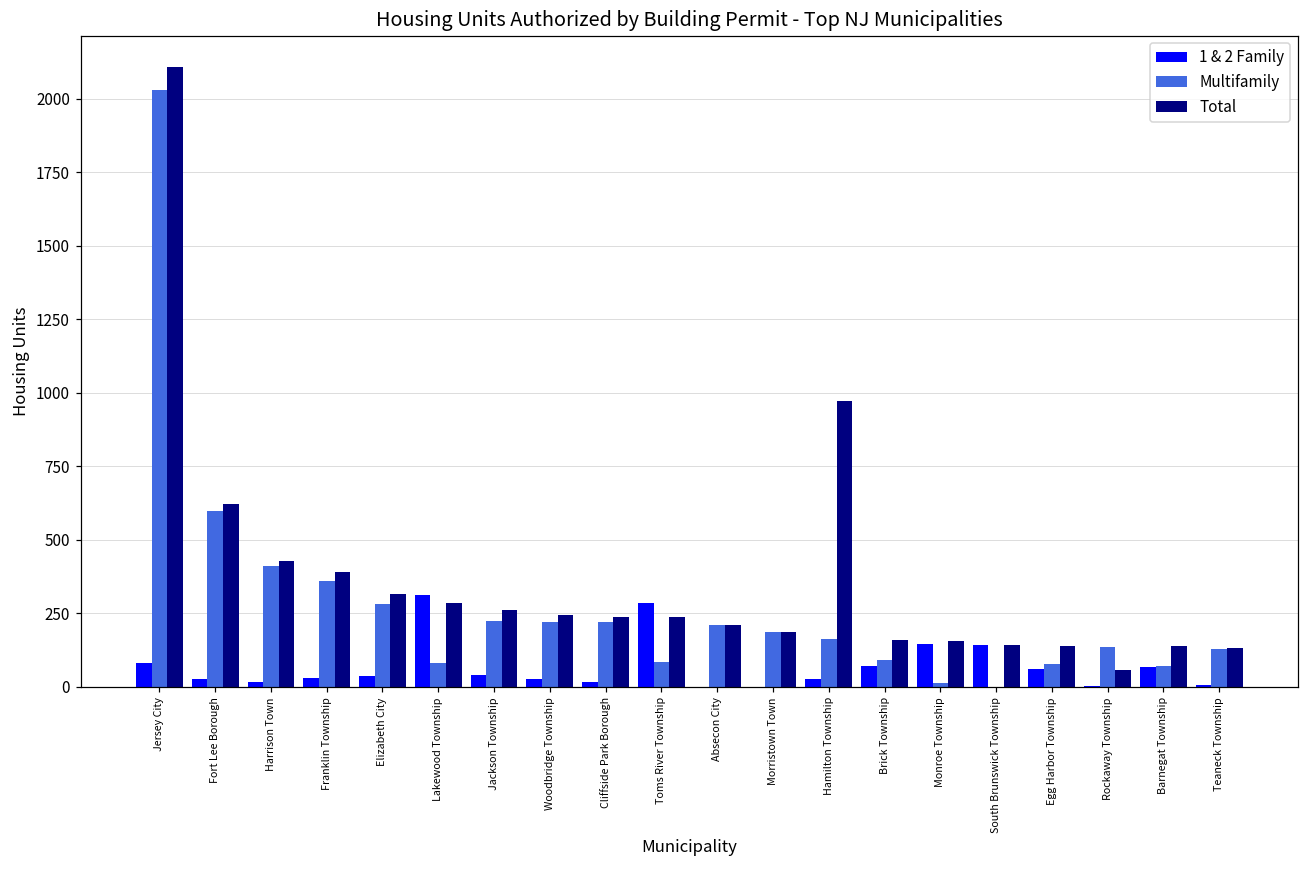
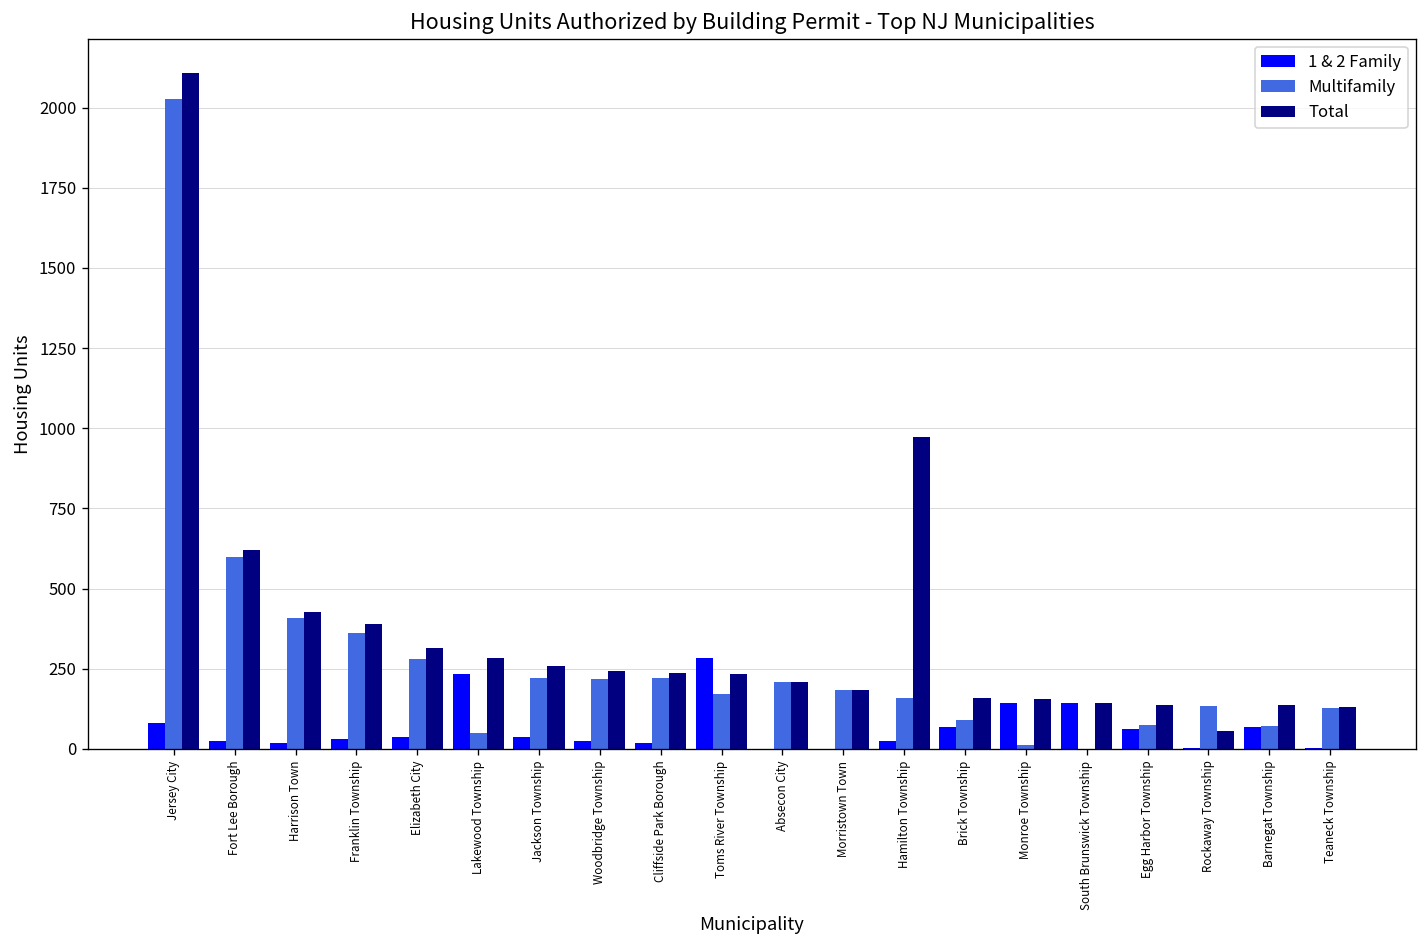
  {
    "1 & 2 Family": {
      "Jersey City": 80,
      "Fort Lee Borough": 20,
      "Harrison Town": 20,
      "Franklin Township": 30,
      "Elizabeth City": 40,
-     "Lakewood Township": 310,
+     "Lakewood Township": 240,
      "Jackson Township": 40,
      "Woodbridge Township": 20,
      "Cliffside Park Borough": 20,
      "Toms River Township": 290,
      "Absecon City": 0,
      "Morristown Town": 0,
      "Hamilton Township": 20,
      "Brick Township": 70,
      "Monroe Township": 140,
      "South Brunswick Township": 140,
      "Egg Harbor Township": 60,
      "Barnegat Township": 70
    },
    "Multifamily": {
      "Jersey City": 2030,
      "Fort Lee Borough": 600,
      "Harrison Town": 410,
      "Franklin Township": 360,
      "Elizabeth City": 280,
-     "Lakewood Township": 80,
+     "Lakewood Township": 50,
      "Jackson Township": 220,
      "Woodbridge Township": 220,
      "Cliffside Park Borough": 220,
-     "Toms River Township": 80,
+     "Toms River Township": 170,
      "Absecon City": 210,
      "Morristown Town": 190,
      "Hamilton Township": 160,
      "Brick Township": 90,
      "Monroe Township": 10,
      "South Brunswick Township": 0,
      "Egg Harbor Township": 80,
      "Rockaway Township": 140,
      "Barnegat Township": 70,
      "Teaneck Township": 130
    },
    "Total": {
      "Jersey City": 2110,
      "Fort Lee Borough": 620,
      "Harrison Town": 430,
      "Franklin Township": 390,
      "Elizabeth City": 320,
      "Lakewood Township": 290,
      "Jackson Township": 260,
      "Woodbridge Township": 240,
      "Cliffside Park Borough": 240,
      "Toms River Township": 240,
      "Absecon City": 210,
      "Morristown Town": 190,
      "Hamilton Township": 970,
      "Brick Township": 160,
      "Monroe Township": 160,
      "South Brunswick Township": 140,
      "Egg Harbor Township": 140,
      "Rockaway Township": 60,
      "Barnegat Township": 140,
      "Teaneck Township": 130
    }
  }
